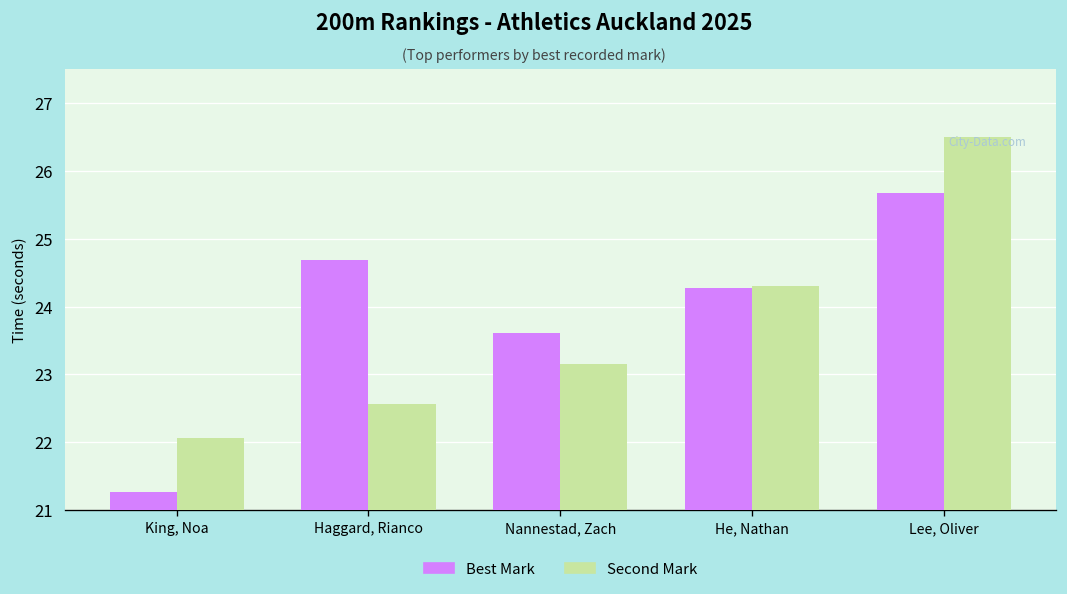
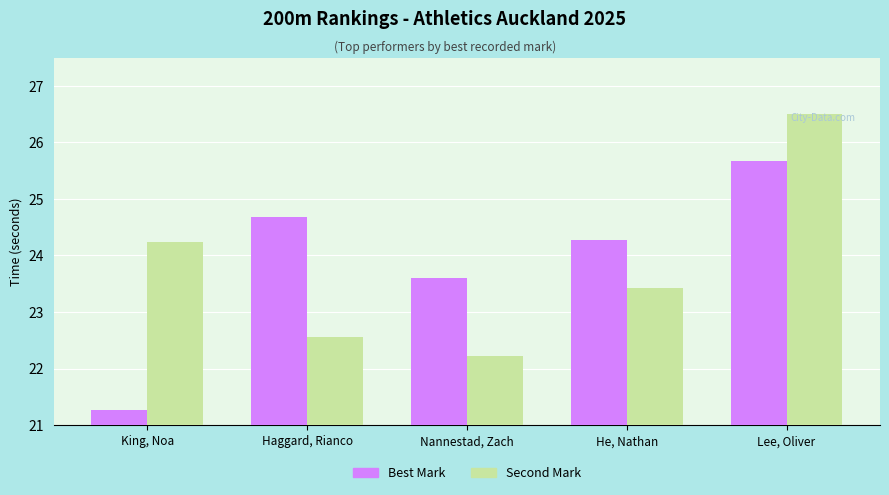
  {
    "Best Mark": {
      "King, Noa": 21.3,
      "Haggard, Rianco": 24.7,
      "Nannestad, Zach": 23.6,
      "He, Nathan": 24.3,
      "Lee, Oliver": 25.7
    },
    "Second Mark": {
-     "King, Noa": 22.1,
+     "King, Noa": 24.2,
      "Haggard, Rianco": 22.6,
-     "Nannestad, Zach": 23.2,
-     "He, Nathan": 24.3,
+     "Nannestad, Zach": 22.2,
+     "He, Nathan": 23.4,
      "Lee, Oliver": 26.5
    }
  }
